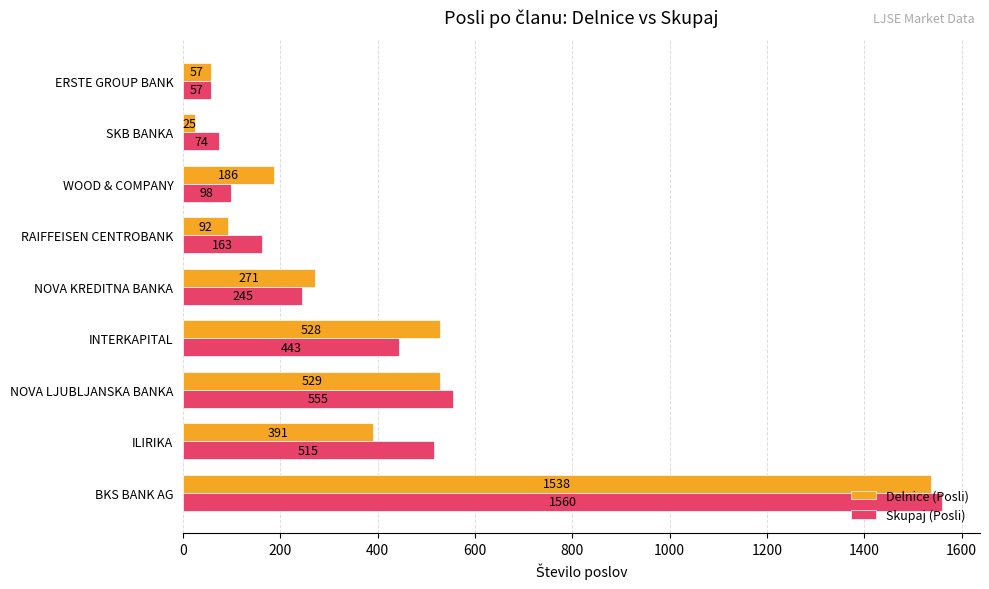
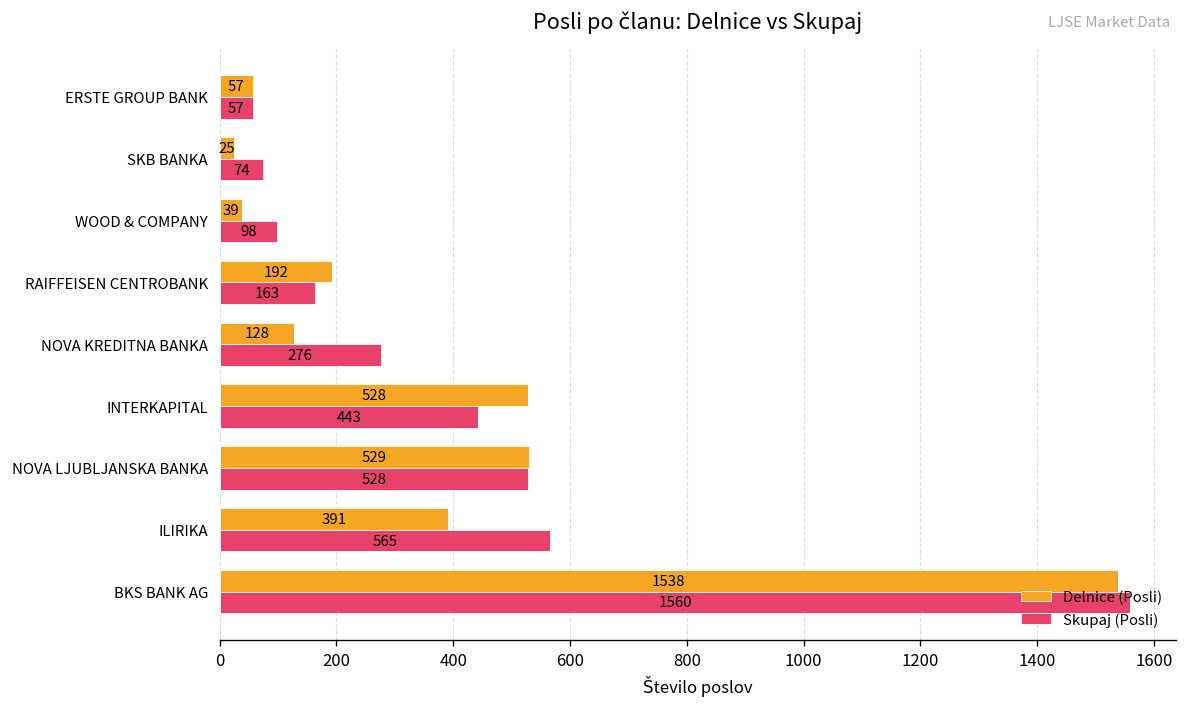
  {
    "Delnice (Posli)": {
      "ERSTE GROUP BANK": 57,
      "SKB BANKA": 25,
-     "WOOD & COMPANY": 186,
-     "RAIFFEISEN CENTROBANK": 92,
-     "NOVA KREDITNA BANKA": 271,
+     "WOOD & COMPANY": 39,
+     "RAIFFEISEN CENTROBANK": 192,
+     "NOVA KREDITNA BANKA": 128,
      "INTERKAPITAL": 528,
      "NOVA LJUBLJANSKA BANKA": 529,
      "ILIRIKA": 391,
      "BKS BANK AG": 1538
    },
    "Skupaj (Posli)": {
      "ERSTE GROUP BANK": 57,
      "SKB BANKA": 74,
      "WOOD & COMPANY": 98,
      "RAIFFEISEN CENTROBANK": 163,
-     "NOVA KREDITNA BANKA": 245,
+     "NOVA KREDITNA BANKA": 276,
      "INTERKAPITAL": 443,
-     "NOVA LJUBLJANSKA BANKA": 555,
-     "ILIRIKA": 515,
+     "NOVA LJUBLJANSKA BANKA": 528,
+     "ILIRIKA": 565,
      "BKS BANK AG": 1560
    }
  }
